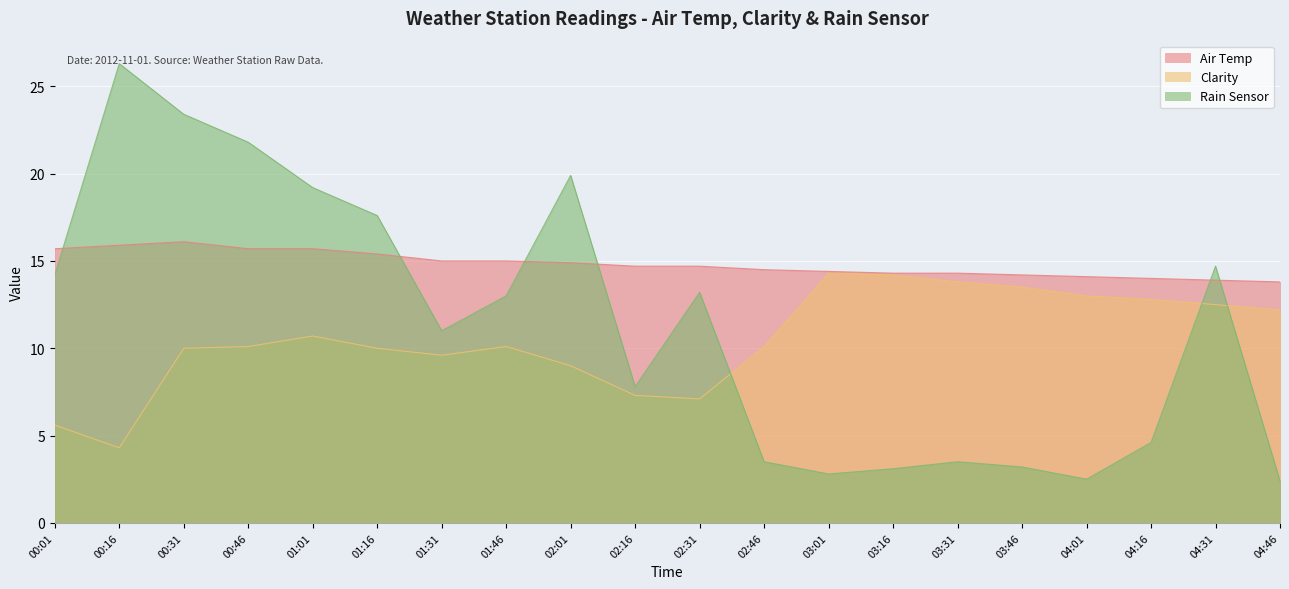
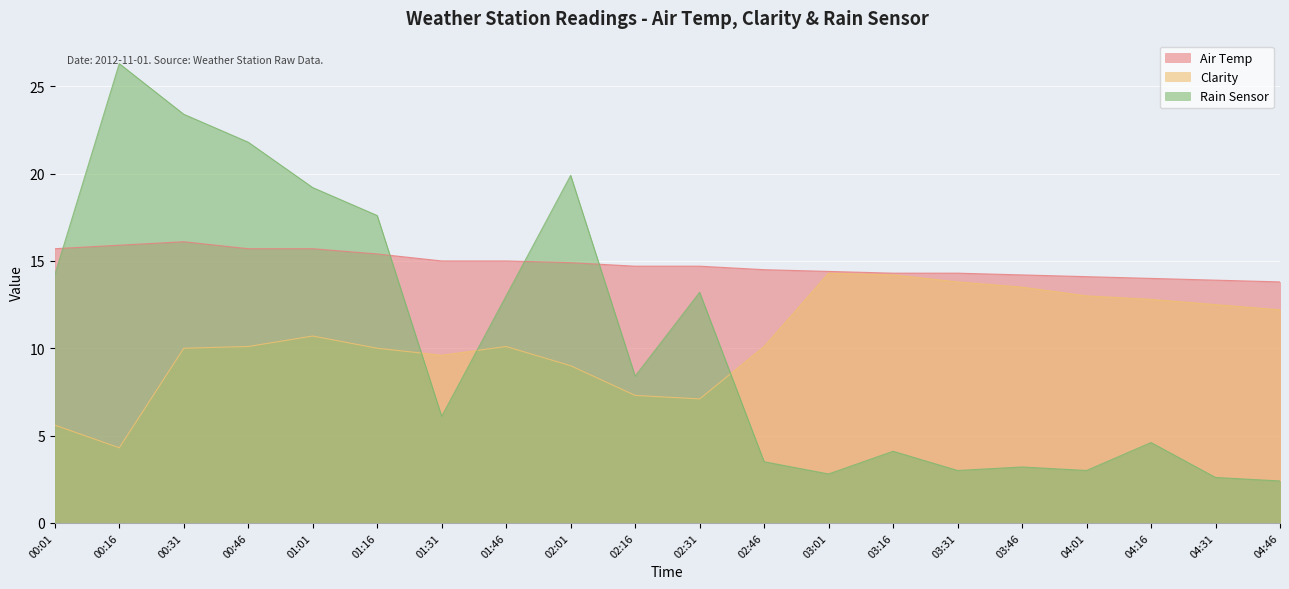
  {
    "Rain Sensor": {
      "00:01": 14.2,
      "00:31": 23.4,
      "00:46": 21.8,
      "01:01": 19.2,
      "01:16": 17.6,
-     "01:31": 11.0,
+     "01:31": 6.1,
      "01:46": 13.0,
      "02:01": 19.9,
-     "02:16": 7.8,
+     "02:16": 8.4,
      "02:31": 13.2,
      "02:46": 3.5,
      "03:01": 2.8,
-     "03:16": 3.1,
-     "03:31": 3.5,
+     "03:16": 4.1,
+     "03:31": 3.0,
      "03:46": 3.2,
-     "04:01": 2.5,
+     "04:01": 3.0,
      "04:16": 4.6,
-     "04:31": 14.7,
+     "04:31": 2.6,
      "04:46": 2.4
    }
  }
